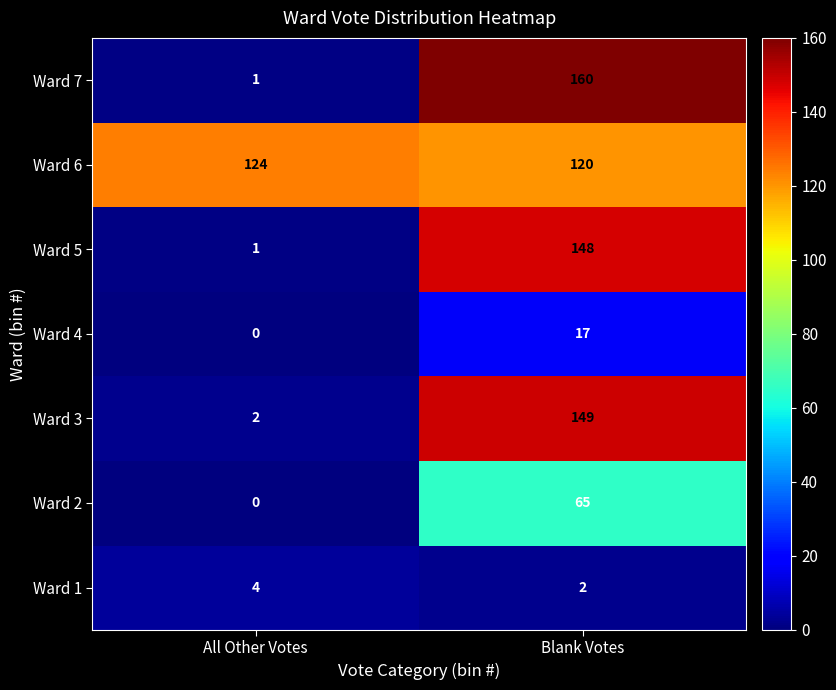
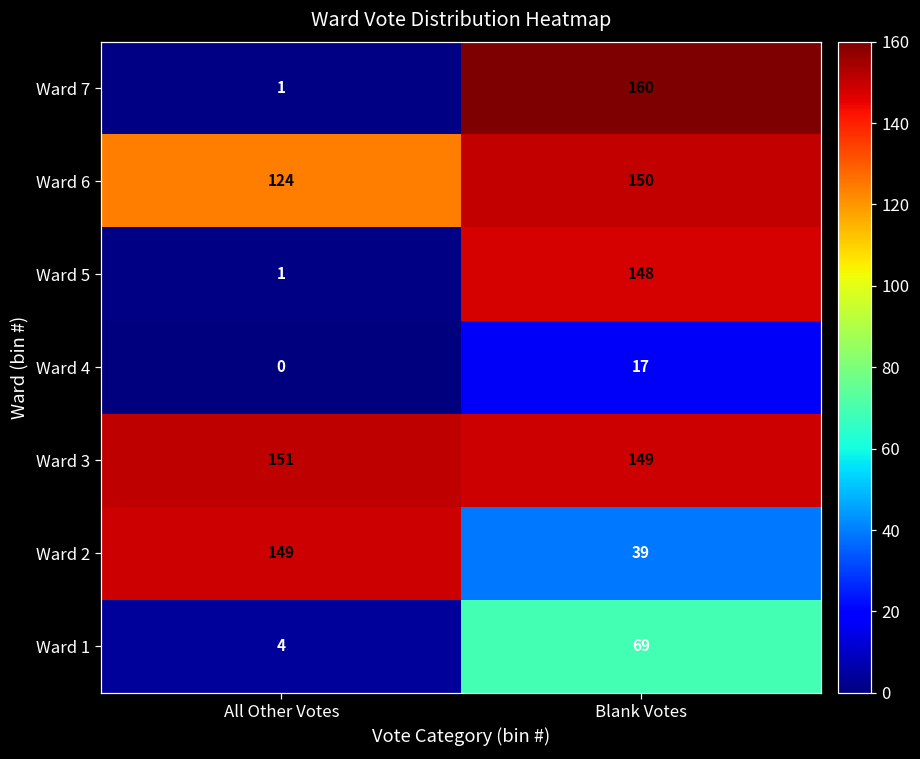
  {
    "Ward 7": {
      "All Other Votes": 1,
      "Blank Votes": 160
    },
    "Ward 6": {
      "All Other Votes": 124,
-     "Blank Votes": 120
+     "Blank Votes": 150
    },
    "Ward 5": {
      "All Other Votes": 1,
      "Blank Votes": 148
    },
    "Ward 4": {
      "All Other Votes": 0,
      "Blank Votes": 17
    },
    "Ward 3": {
-     "All Other Votes": 2,
+     "All Other Votes": 151,
      "Blank Votes": 149
    },
    "Ward 2": {
-     "All Other Votes": 0,
-     "Blank Votes": 65
+     "All Other Votes": 149,
+     "Blank Votes": 39
    },
    "Ward 1": {
      "All Other Votes": 4,
-     "Blank Votes": 2
+     "Blank Votes": 69
    }
  }
